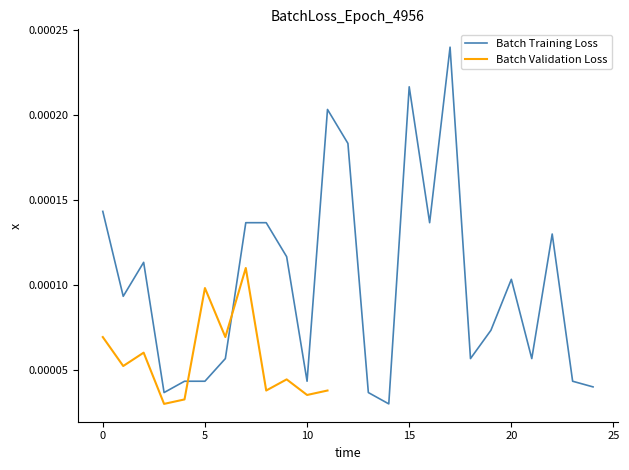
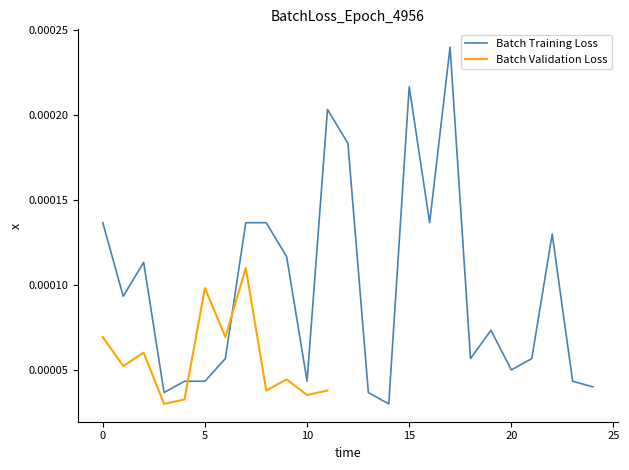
  {
    "Batch Training Loss": {
-     "0": 0.000143,
+     "0": 0.000137,
      "5": 0.000043,
      "10": 0.000043,
      "15": 0.000217,
-     "20": 0.000103
+     "20": 0.000050
    },
    "Batch Validation Loss": {
      "0": 0.000069,
      "5": 0.000098,
      "10": 0.000035
    }
  }
